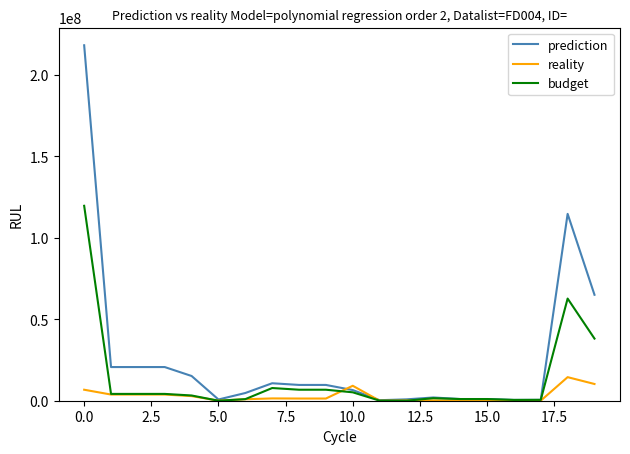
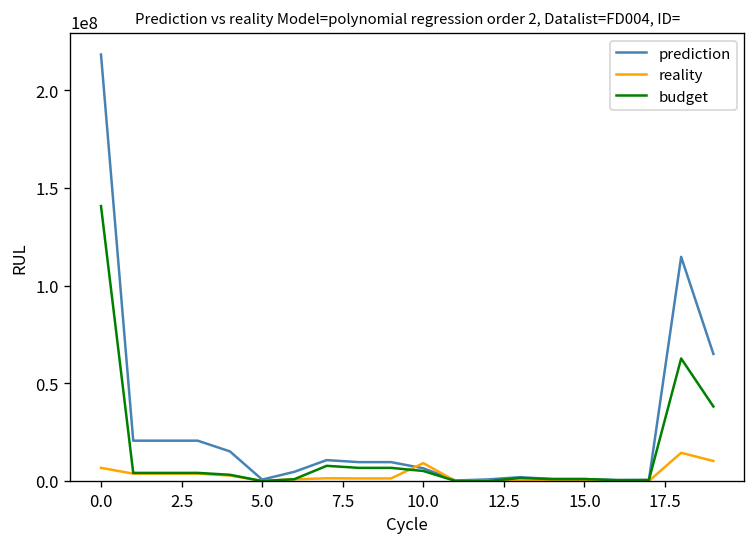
  {
    "prediction": {
      "0.0": 218000000
    },
    "reality": {
      "0.0": 7000000,
      "10.0": 9000000
    },
    "budget": {
-     "0.0": 120000000
+     "0.0": 141000000
    }
  }
